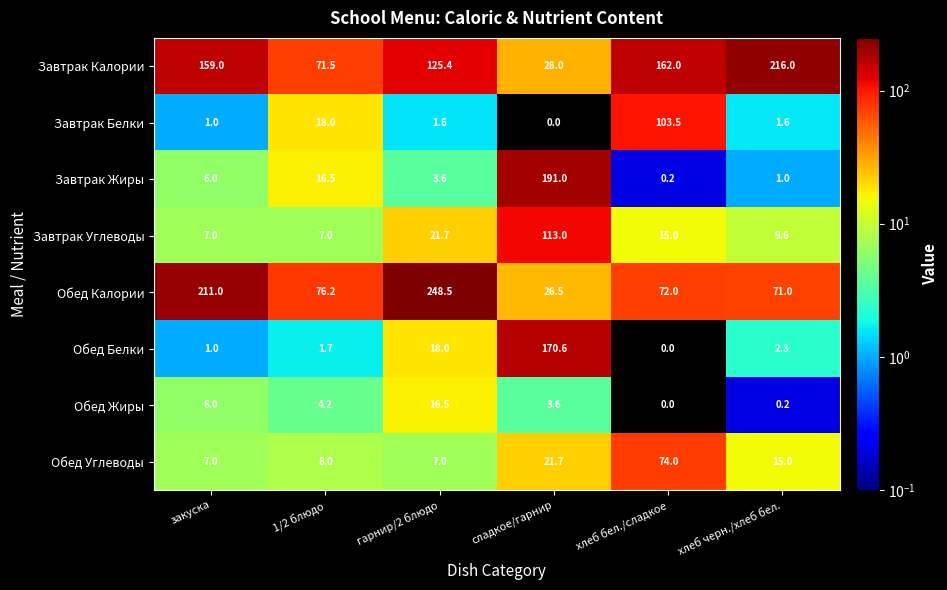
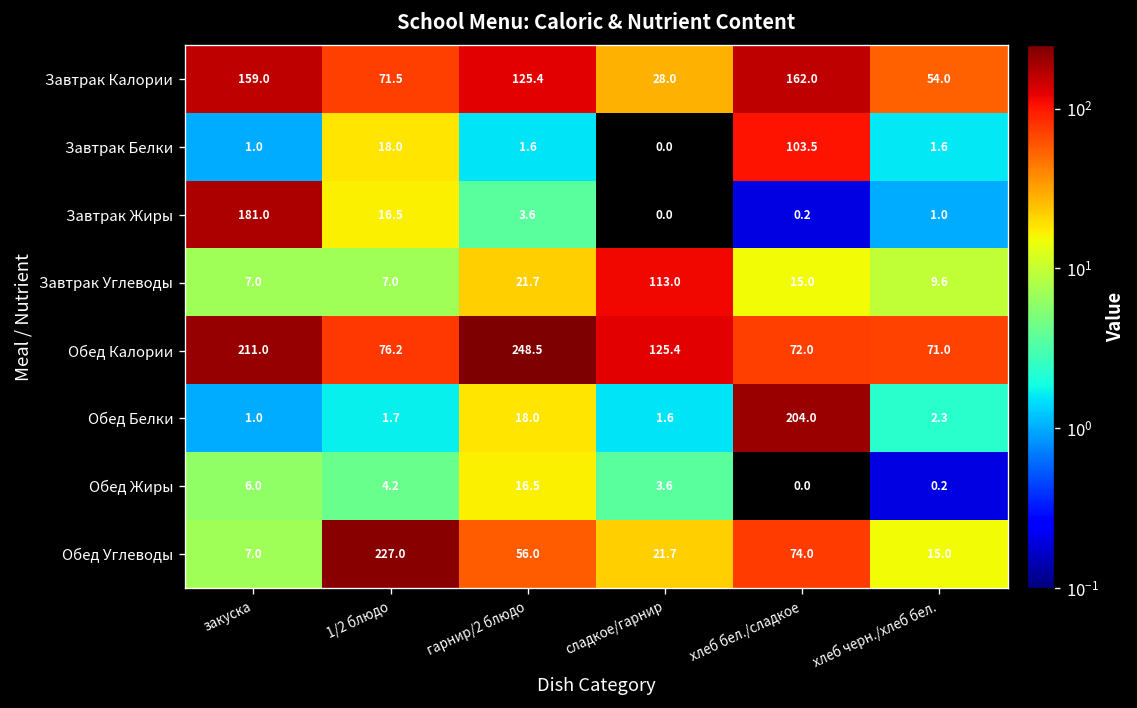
  {
    "Завтрак Калории": {
      "закуска": 159.0,
      "1/2 блюдо": 71.5,
      "гарнир/2 блюдо": 125.4,
      "сладкое/гарнир": 28.0,
      "хлеб бел./сладкое": 162.0,
-     "хлеб черн./хлеб бел.": 216.0
+     "хлеб черн./хлеб бел.": 54.0
    },
    "Завтрак Белки": {
      "закуска": 1.0,
      "1/2 блюдо": 18.0,
      "гарнир/2 блюдо": 1.6,
      "сладкое/гарнир": 0.0,
      "хлеб бел./сладкое": 103.5,
      "хлеб черн./хлеб бел.": 1.6
    },
    "Завтрак Жиры": {
-     "закуска": 6.0,
+     "закуска": 181.0,
      "1/2 блюдо": 16.5,
      "гарнир/2 блюдо": 3.6,
-     "сладкое/гарнир": 191.0,
+     "сладкое/гарнир": 0.0,
      "хлеб бел./сладкое": 0.2,
      "хлеб черн./хлеб бел.": 1.0
    },
    "Завтрак Углеводы": {
      "закуска": 7.0,
      "1/2 блюдо": 7.0,
      "гарнир/2 блюдо": 21.7,
      "сладкое/гарнир": 113.0,
      "хлеб бел./сладкое": 15.0,
      "хлеб черн./хлеб бел.": 9.6
    },
    "Обед Калории": {
      "закуска": 211.0,
      "1/2 блюдо": 76.2,
      "гарнир/2 блюдо": 248.5,
-     "сладкое/гарнир": 26.5,
+     "сладкое/гарнир": 125.4,
      "хлеб бел./сладкое": 72.0,
      "хлеб черн./хлеб бел.": 71.0
    },
    "Обед Белки": {
      "закуска": 1.0,
      "1/2 блюдо": 1.7,
      "гарнир/2 блюдо": 18.0,
-     "сладкое/гарнир": 170.6,
-     "хлеб бел./сладкое": 0.0,
+     "сладкое/гарнир": 1.6,
+     "хлеб бел./сладкое": 204.0,
      "хлеб черн./хлеб бел.": 2.3
    },
    "Обед Жиры": {
      "закуска": 6.0,
      "1/2 блюдо": 4.2,
      "гарнир/2 блюдо": 16.5,
      "сладкое/гарнир": 3.6,
      "хлеб бел./сладкое": 0.0,
      "хлеб черн./хлеб бел.": 0.2
    },
    "Обед Углеводы": {
      "закуска": 7.0,
-     "1/2 блюдо": 8.0,
-     "гарнир/2 блюдо": 7.0,
+     "1/2 блюдо": 227.0,
+     "гарнир/2 блюдо": 56.0,
      "сладкое/гарнир": 21.7,
      "хлеб бел./сладкое": 74.0,
      "хлеб черн./хлеб бел.": 15.0
    }
  }
